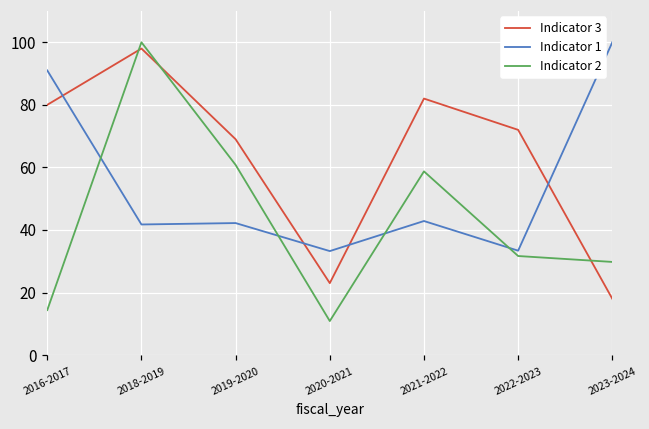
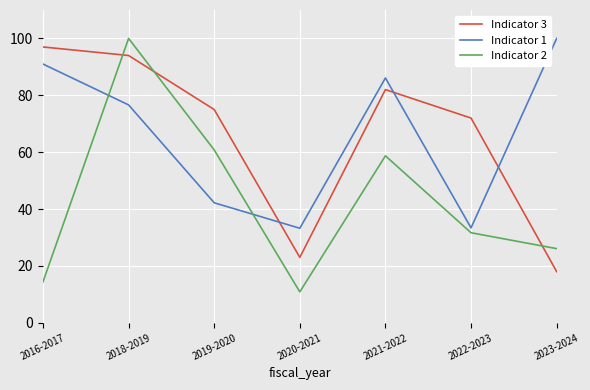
  {
    "Indicator 3": {
-     "2016-2017": 80,
-     "2018-2019": 98,
-     "2019-2020": 69,
+     "2016-2017": 97,
+     "2018-2019": 94,
+     "2019-2020": 75,
      "2020-2021": 23,
      "2021-2022": 82,
      "2022-2023": 72,
      "2023-2024": 18
    },
    "Indicator 1": {
      "2016-2017": 91,
-     "2018-2019": 42,
+     "2018-2019": 77,
      "2019-2020": 42,
      "2020-2021": 33,
-     "2021-2022": 43,
+     "2021-2022": 86,
      "2022-2023": 33,
      "2023-2024": 100
    },
    "Indicator 2": {
      "2016-2017": 14,
      "2018-2019": 100,
      "2019-2020": 61,
      "2020-2021": 11,
      "2021-2022": 59,
      "2022-2023": 32,
-     "2023-2024": 30
+     "2023-2024": 26
    }
  }
